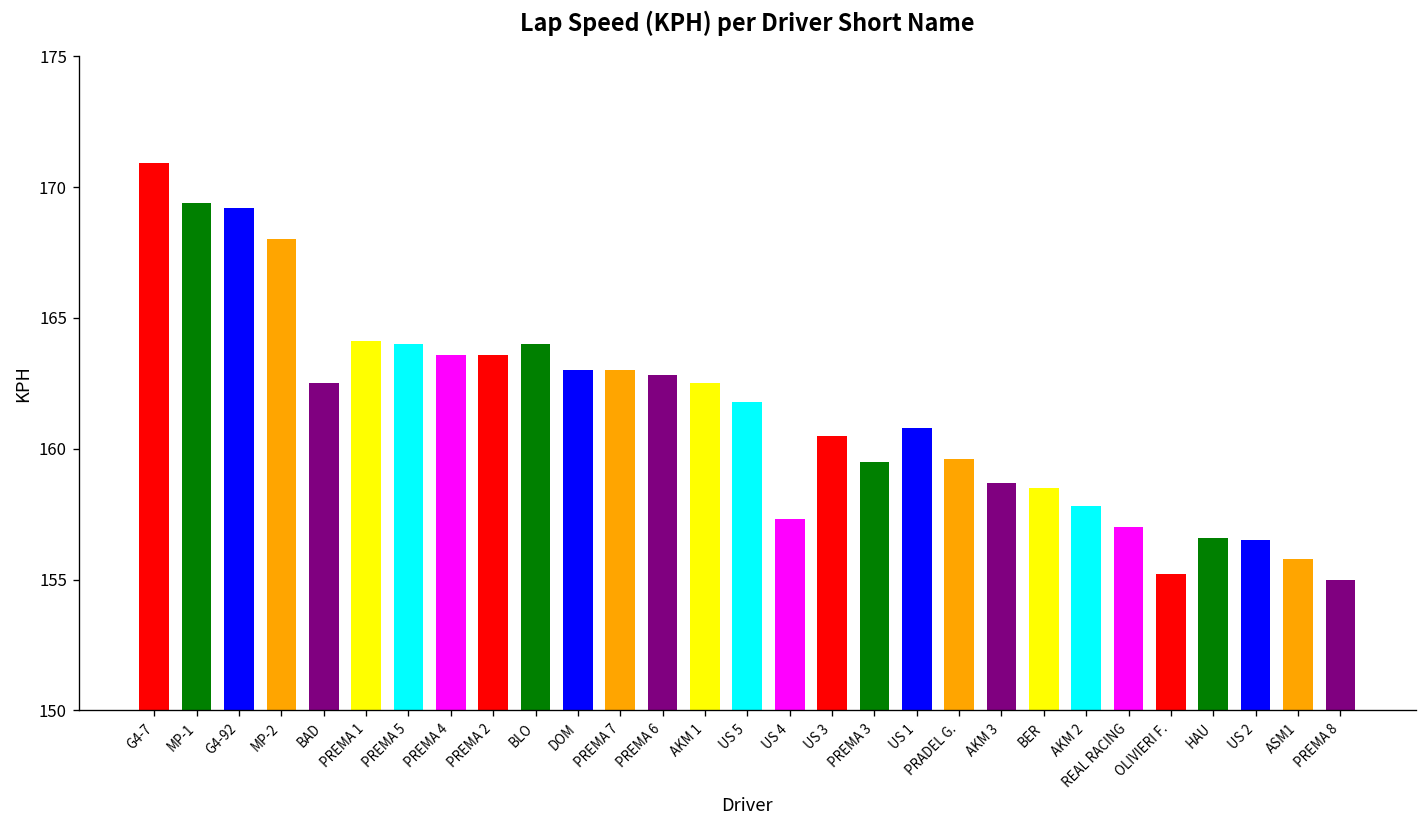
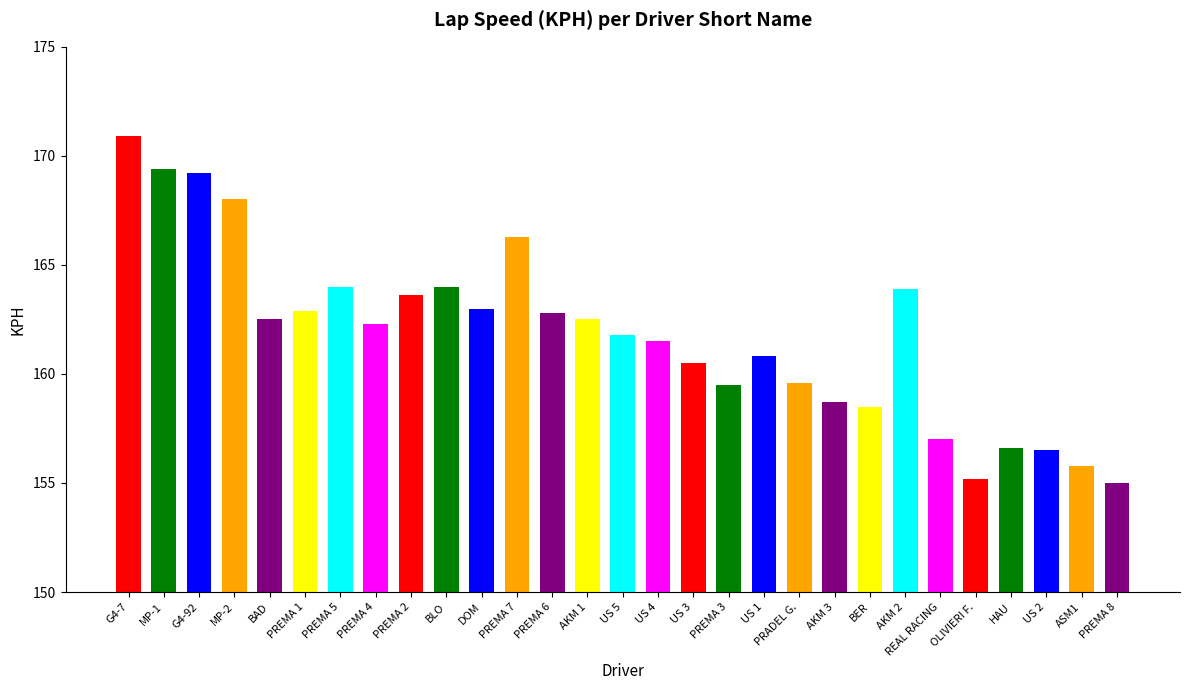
  {
    "G4-7": 170.9,
    "MP-1": 169.4,
    "G4-92": 169.2,
    "MP-2": 168.0,
    "BAD": 162.5,
-   "PREMA 1": 164.1,
+   "PREMA 1": 162.9,
    "PREMA 5": 164.0,
-   "PREMA 4": 163.6,
+   "PREMA 4": 162.3,
    "PREMA 2": 163.6,
    "BLO": 164.0,
    "DOM": 163.0,
-   "PREMA 7": 163.0,
+   "PREMA 7": 166.3,
    "PREMA 6": 162.8,
    "AKM 1": 162.5,
    "US 5": 161.8,
-   "US 4": 157.3,
+   "US 4": 161.5,
    "US 3": 160.5,
    "PREMA 3": 159.5,
    "US 1": 160.8,
    "PRADEL G.": 159.6,
    "AKM 3": 158.7,
    "BER": 158.5,
-   "AKM 2": 157.8,
+   "AKM 2": 163.9,
    "REAL RACING": 157.0,
    "OLIVIERI F.": 155.2,
    "HAU": 156.6,
    "US 2": 156.5,
    "ASM1": 155.8,
    "PREMA 8": 155.0
  }
